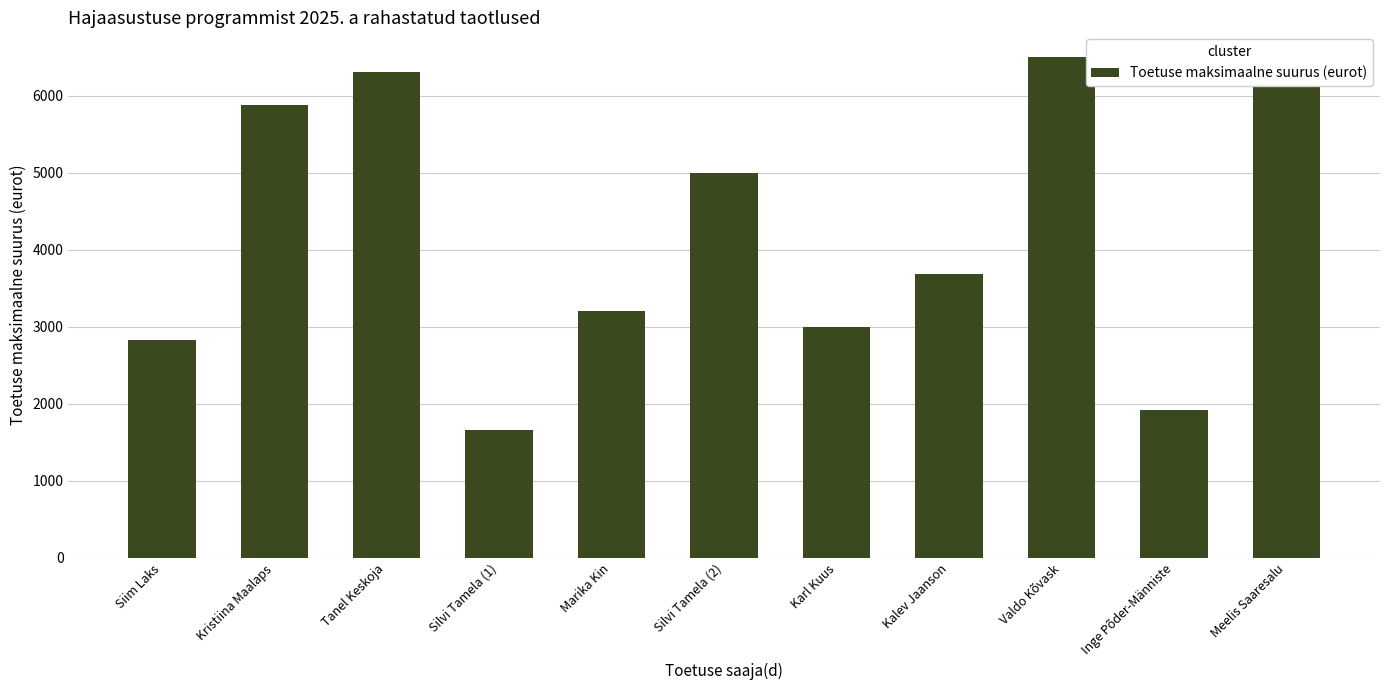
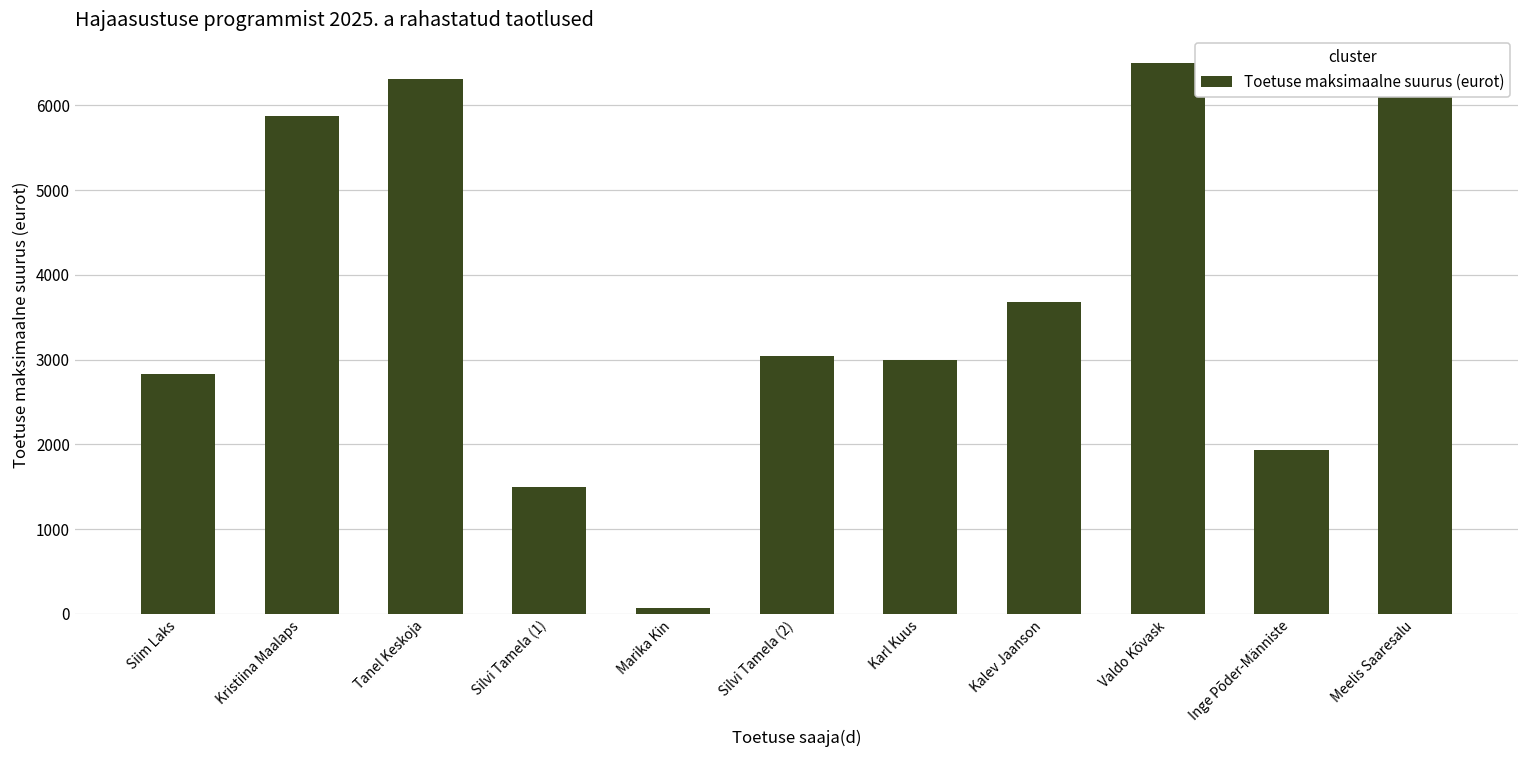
  {
    "Siim Laks": 2800,
    "Kristiina Maalaps": 5900,
    "Tanel Keskoja": 6300,
-   "Silvi Tamela (1)": 1700,
-   "Marika Kin": 3200,
-   "Silvi Tamela (2)": 5000,
+   "Silvi Tamela (1)": 1500,
+   "Marika Kin": 100,
+   "Silvi Tamela (2)": 3000,
    "Karl Kuus": 3000,
    "Kalev Jaanson": 3700,
    "Valdo Kõvask": 6500,
    "Inge Põder-Männiste": 1900
  }
